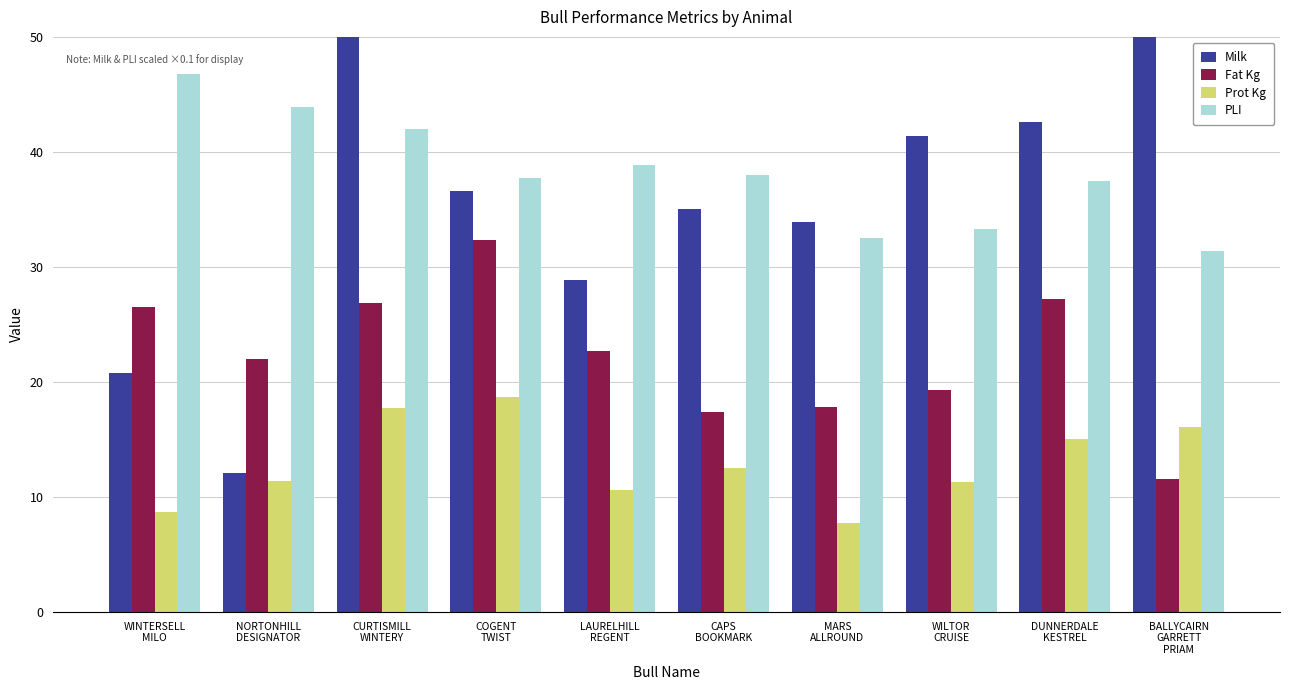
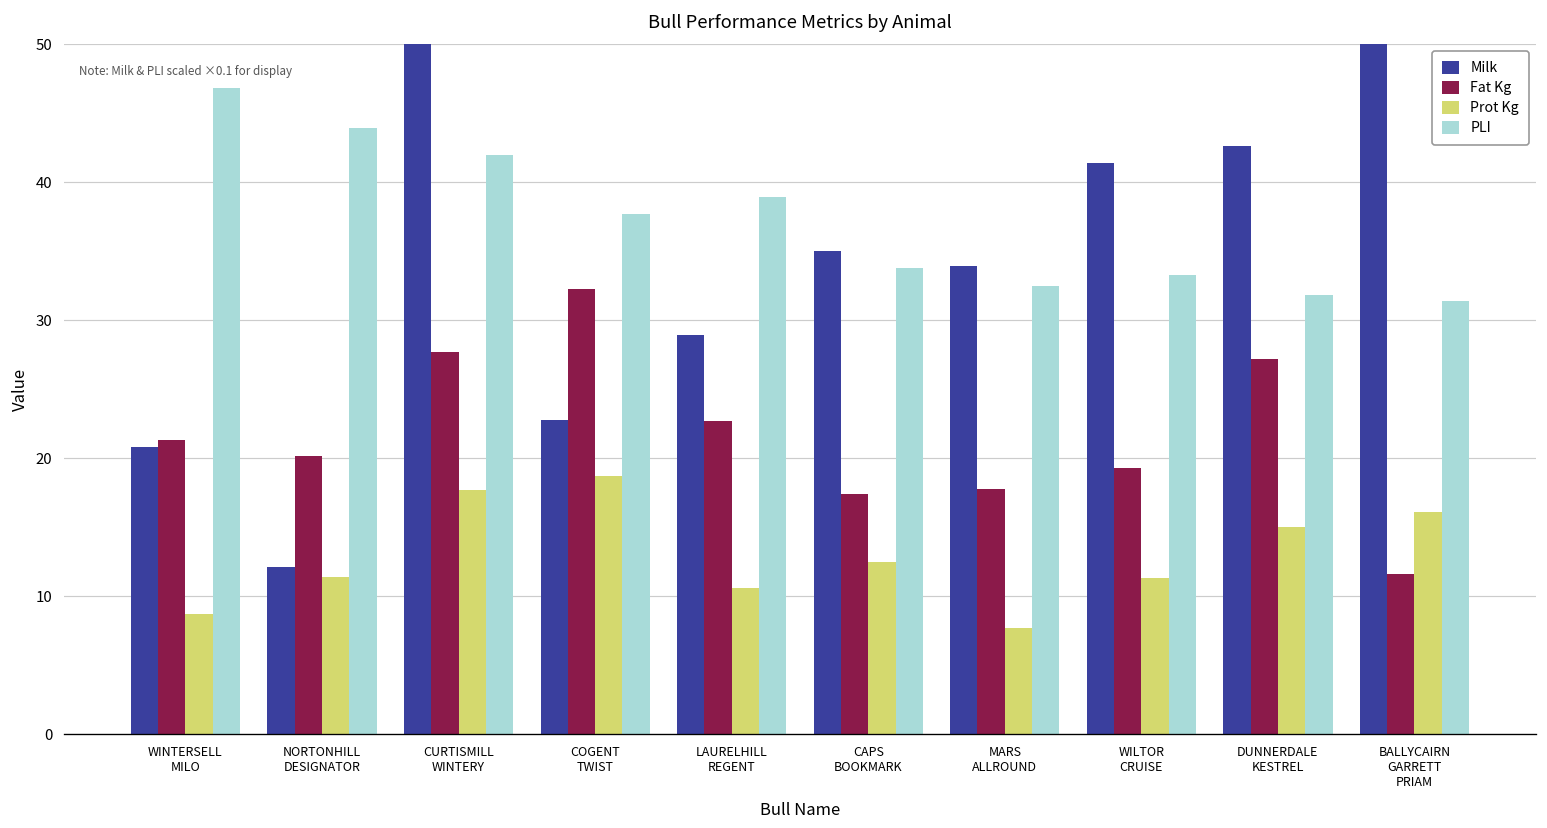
  {
    "Milk": {
      "WINTERSELL MILO": 20.8,
      "NORTONHILL DESIGNATOR": 12.1,
-     "COGENT TWIST": 36.6,
+     "COGENT TWIST": 22.8,
      "LAURELHILL REGENT": 28.9,
      "CAPS BOOKMARK": 35.0,
      "MARS ALLROUND": 33.9,
      "WILTOR CRUISE": 41.4,
      "DUNNERDALE KESTREL": 42.6
    },
    "Fat Kg": {
-     "WINTERSELL MILO": 26.5,
-     "NORTONHILL DESIGNATOR": 22.0,
-     "CURTISMILL WINTERY": 26.9,
+     "WINTERSELL MILO": 21.3,
+     "NORTONHILL DESIGNATOR": 20.2,
+     "CURTISMILL WINTERY": 27.7,
      "COGENT TWIST": 32.3,
      "LAURELHILL REGENT": 22.7,
      "CAPS BOOKMARK": 17.4,
      "MARS ALLROUND": 17.8,
      "WILTOR CRUISE": 19.3,
      "DUNNERDALE KESTREL": 27.2,
      "BALLYCAIRN GARRETT PRIAM": 11.6
    },
    "Prot Kg": {
      "WINTERSELL MILO": 8.7,
      "NORTONHILL DESIGNATOR": 11.4,
      "CURTISMILL WINTERY": 17.7,
      "COGENT TWIST": 18.7,
      "LAURELHILL REGENT": 10.6,
      "CAPS BOOKMARK": 12.5,
      "MARS ALLROUND": 7.7,
      "WILTOR CRUISE": 11.3,
      "DUNNERDALE KESTREL": 15.0,
      "BALLYCAIRN GARRETT PRIAM": 16.1
    },
    "PLI": {
      "NORTONHILL DESIGNATOR": 43.9,
      "CURTISMILL WINTERY": 42.0,
      "COGENT TWIST": 37.7,
      "LAURELHILL REGENT": 38.9,
-     "CAPS BOOKMARK": 38.0,
+     "CAPS BOOKMARK": 33.8,
      "MARS ALLROUND": 32.5,
      "WILTOR CRUISE": 33.3,
-     "DUNNERDALE KESTREL": 37.5,
+     "DUNNERDALE KESTREL": 31.8,
      "BALLYCAIRN GARRETT PRIAM": 31.4
    }
  }
